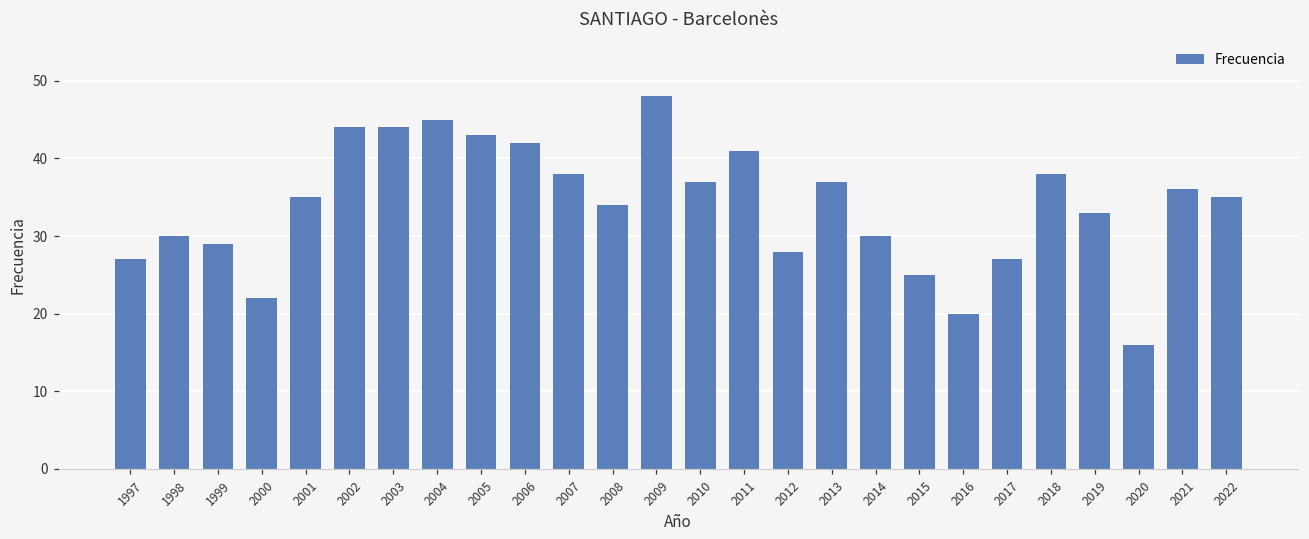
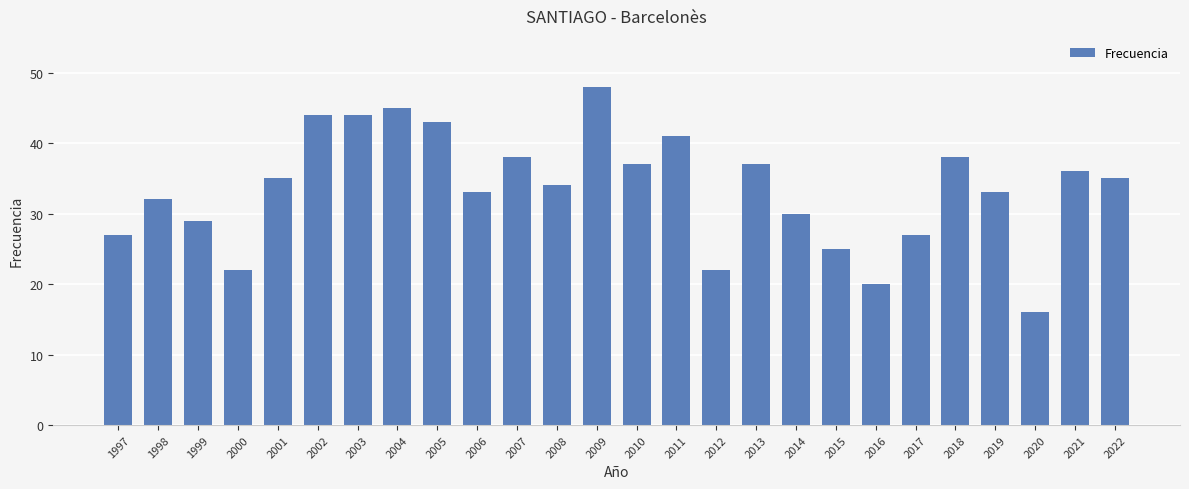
  {
    "1997": 27,
-   "1998": 30,
+   "1998": 32,
    "1999": 29,
    "2000": 22,
    "2001": 35,
    "2002": 44,
    "2003": 44,
    "2004": 45,
    "2005": 43,
-   "2006": 42,
+   "2006": 33,
    "2007": 38,
    "2008": 34,
    "2009": 48,
    "2010": 37,
    "2011": 41,
-   "2012": 28,
+   "2012": 22,
    "2013": 37,
    "2014": 30,
    "2015": 25,
    "2016": 20,
    "2017": 27,
    "2018": 38,
    "2019": 33,
    "2020": 16,
    "2021": 36,
    "2022": 35
  }
